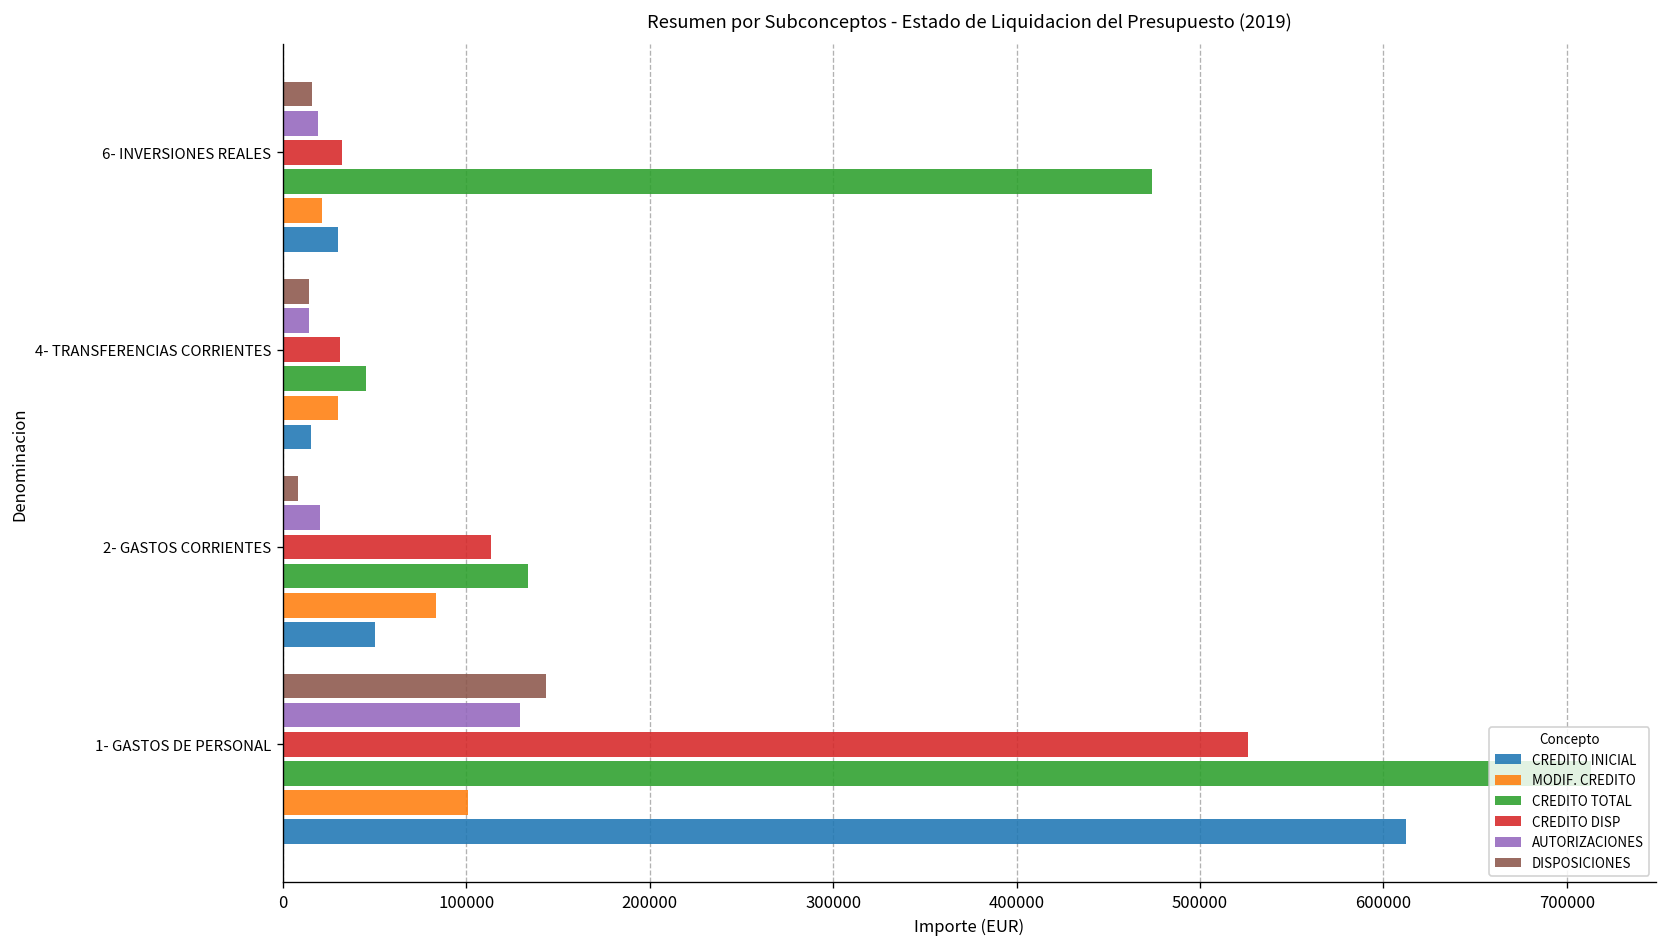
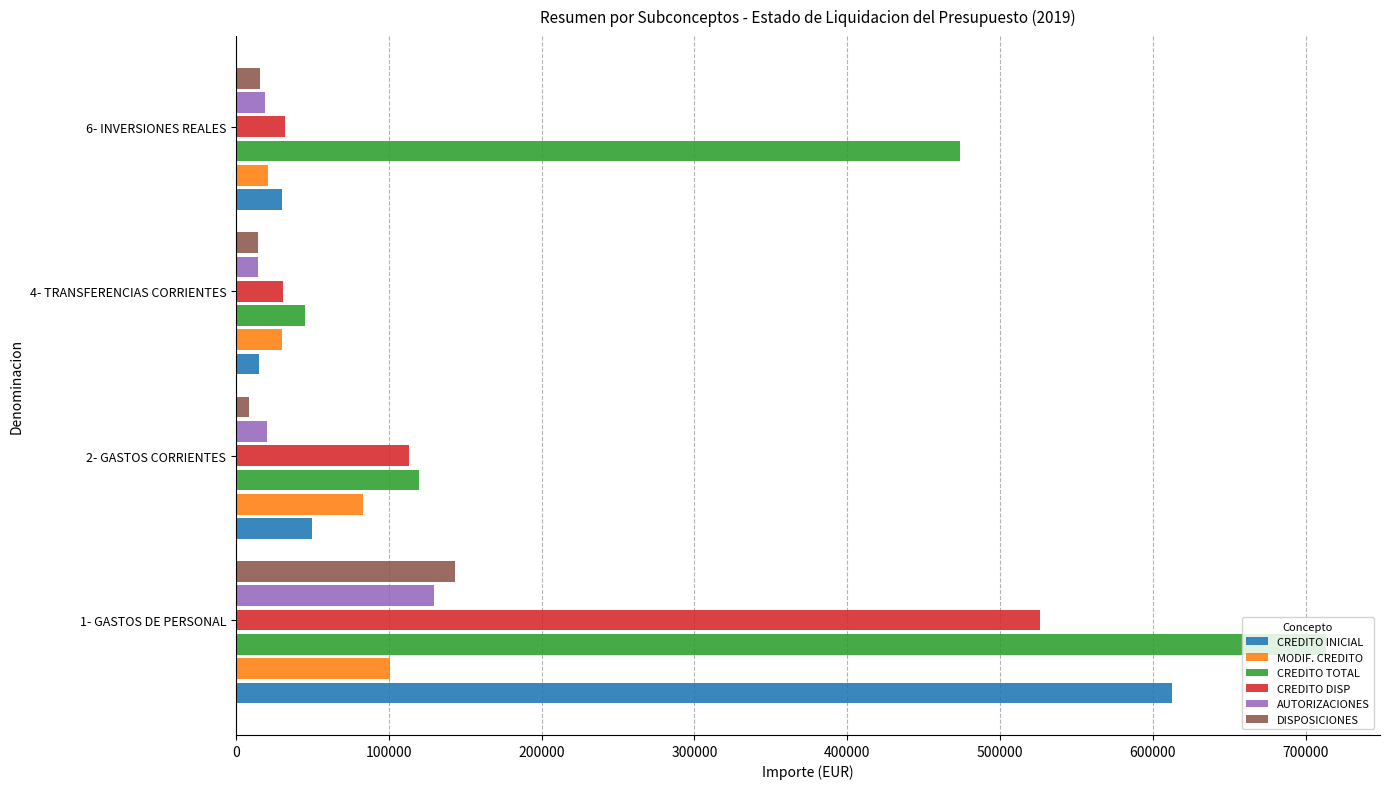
  {
    "CREDITO INICIAL": {
      "6- INVERSIONES REALES": 30000,
      "4- TRANSFERENCIAS CORRIENTES": 15000,
      "2- GASTOS CORRIENTES": 50000,
      "1- GASTOS DE PERSONAL": 612000
    },
    "MODIF. CREDITO": {
      "6- INVERSIONES REALES": 21000,
      "4- TRANSFERENCIAS CORRIENTES": 30000,
      "2- GASTOS CORRIENTES": 83000,
      "1- GASTOS DE PERSONAL": 101000
    },
    "CREDITO TOTAL": {
      "6- INVERSIONES REALES": 474000,
      "4- TRANSFERENCIAS CORRIENTES": 45000,
-     "2- GASTOS CORRIENTES": 133000
+     "2- GASTOS CORRIENTES": 120000
    },
    "CREDITO DISP": {
      "6- INVERSIONES REALES": 32000,
      "4- TRANSFERENCIAS CORRIENTES": 31000,
      "2- GASTOS CORRIENTES": 113000,
      "1- GASTOS DE PERSONAL": 526000
    },
    "AUTORIZACIONES": {
      "6- INVERSIONES REALES": 19000,
      "4- TRANSFERENCIAS CORRIENTES": 14000,
      "2- GASTOS CORRIENTES": 20000,
      "1- GASTOS DE PERSONAL": 129000
    },
    "DISPOSICIONES": {
      "6- INVERSIONES REALES": 16000,
      "4- TRANSFERENCIAS CORRIENTES": 14000,
      "2- GASTOS CORRIENTES": 8000,
      "1- GASTOS DE PERSONAL": 143000
    }
  }
